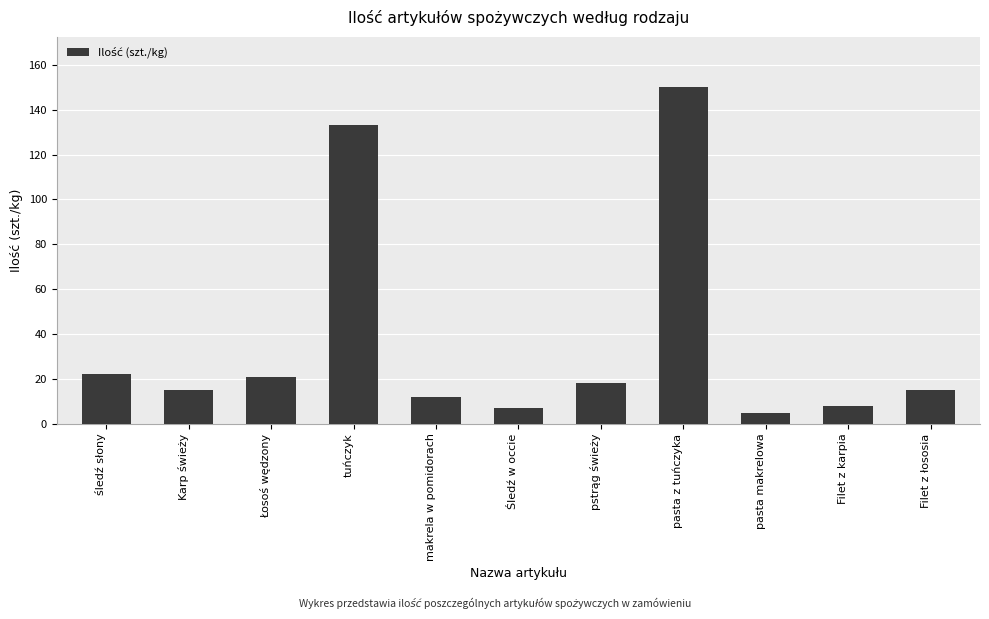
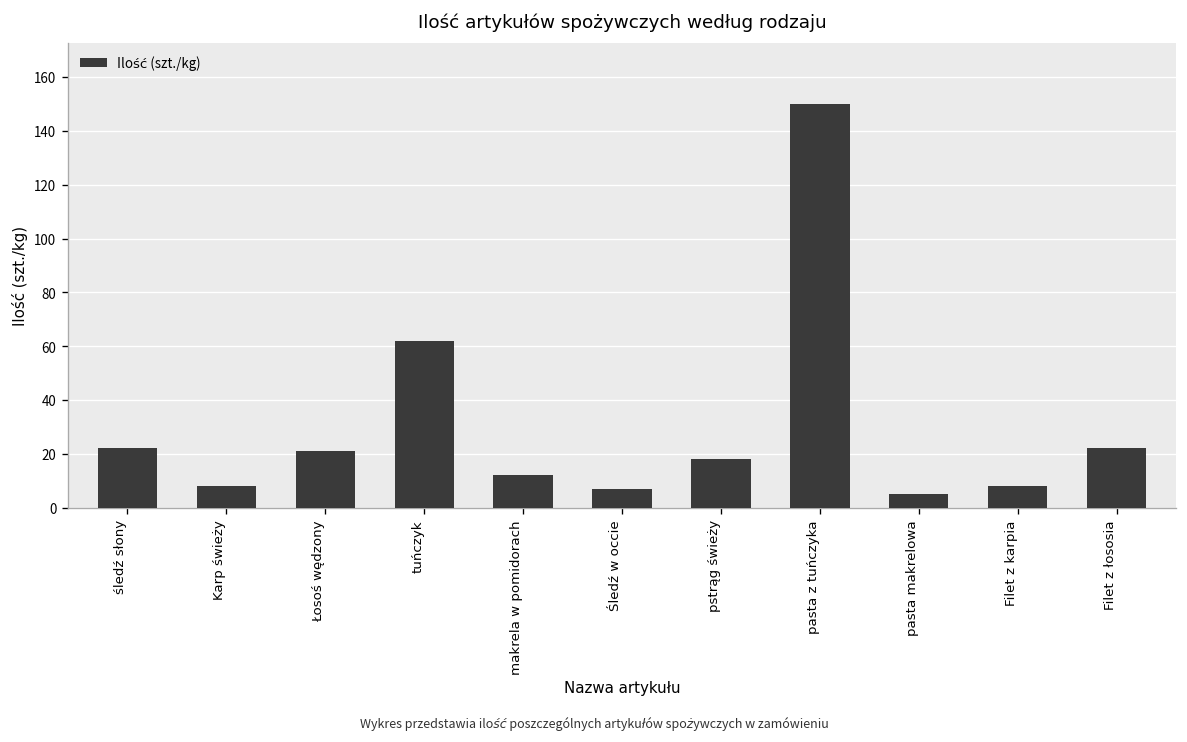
  {
    "śledź słony": 22,
-   "Karp świeży": 15,
+   "Karp świeży": 8,
    "Łosoś wędzony": 21,
-   "tuńczyk": 133,
+   "tuńczyk": 62,
    "makrela w pomidorach": 12,
    "Śledź w occie": 7,
    "pstrąg świeży": 18,
    "pasta z tuńczyka": 150,
    "pasta makrelowa": 5,
    "Filet z karpia": 8,
-   "Filet z łososia": 15
+   "Filet z łososia": 22
  }
